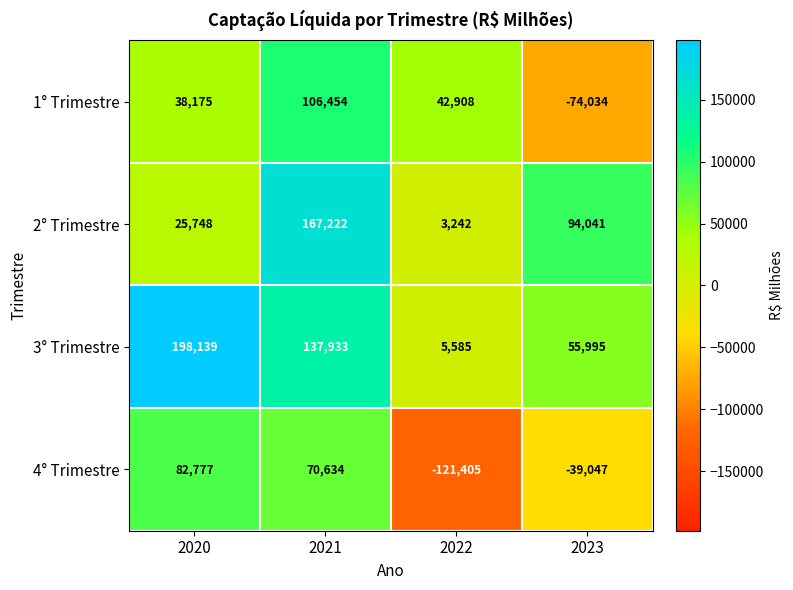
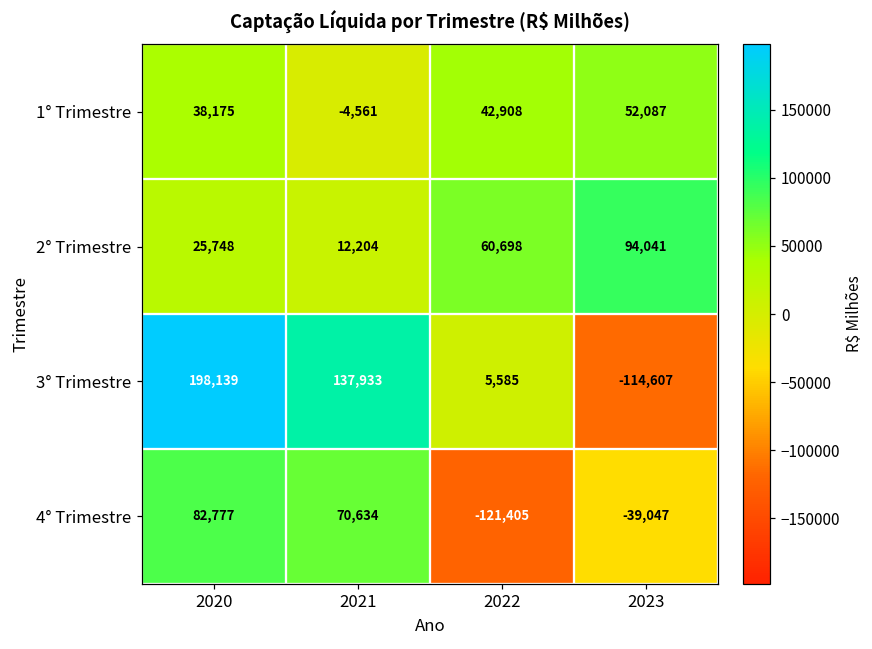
  {
    "1° Trimestre": {
      "2020": "38,175",
-     "2021": "106,454",
+     "2021": "-4,561",
      "2022": "42,908",
-     "2023": "-74,034"
+     "2023": "52,087"
    },
    "2° Trimestre": {
      "2020": "25,748",
-     "2021": "167,222",
-     "2022": "3,242",
+     "2021": "12,204",
+     "2022": "60,698",
      "2023": "94,041"
    },
    "3° Trimestre": {
      "2020": "198,139",
      "2021": "137,933",
      "2022": "5,585",
-     "2023": "55,995"
+     "2023": "-114,607"
    },
    "4° Trimestre": {
      "2020": "82,777",
      "2021": "70,634",
      "2022": "-121,405",
      "2023": "-39,047"
    }
  }
